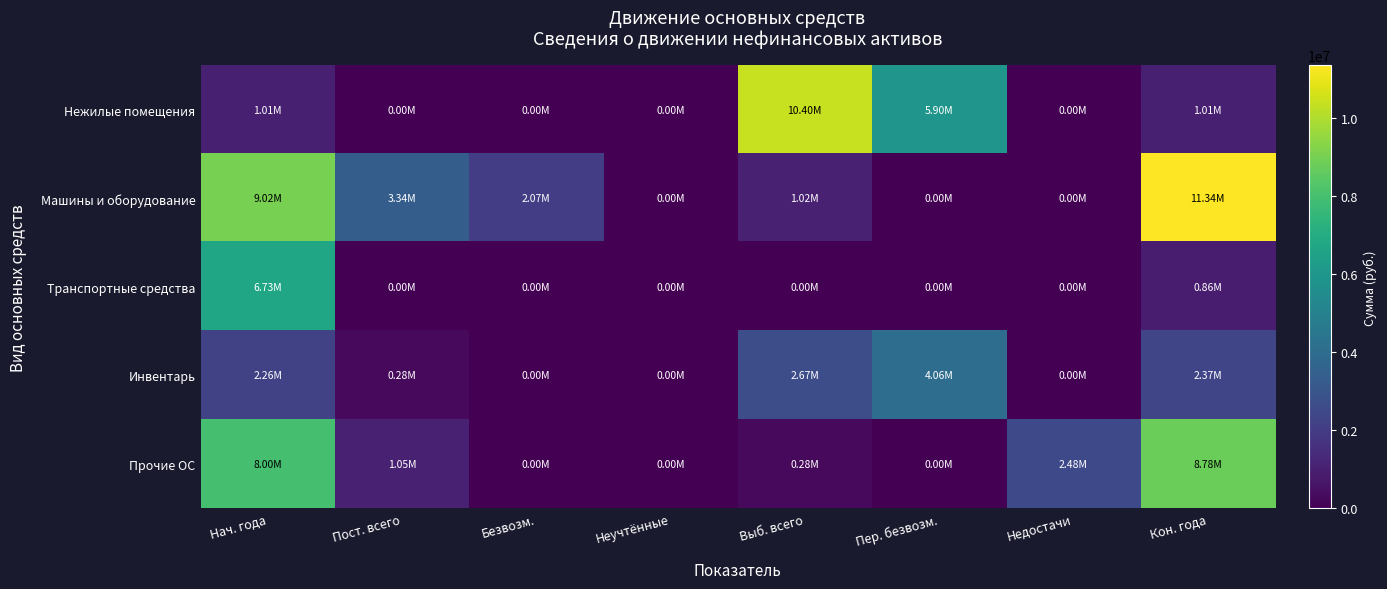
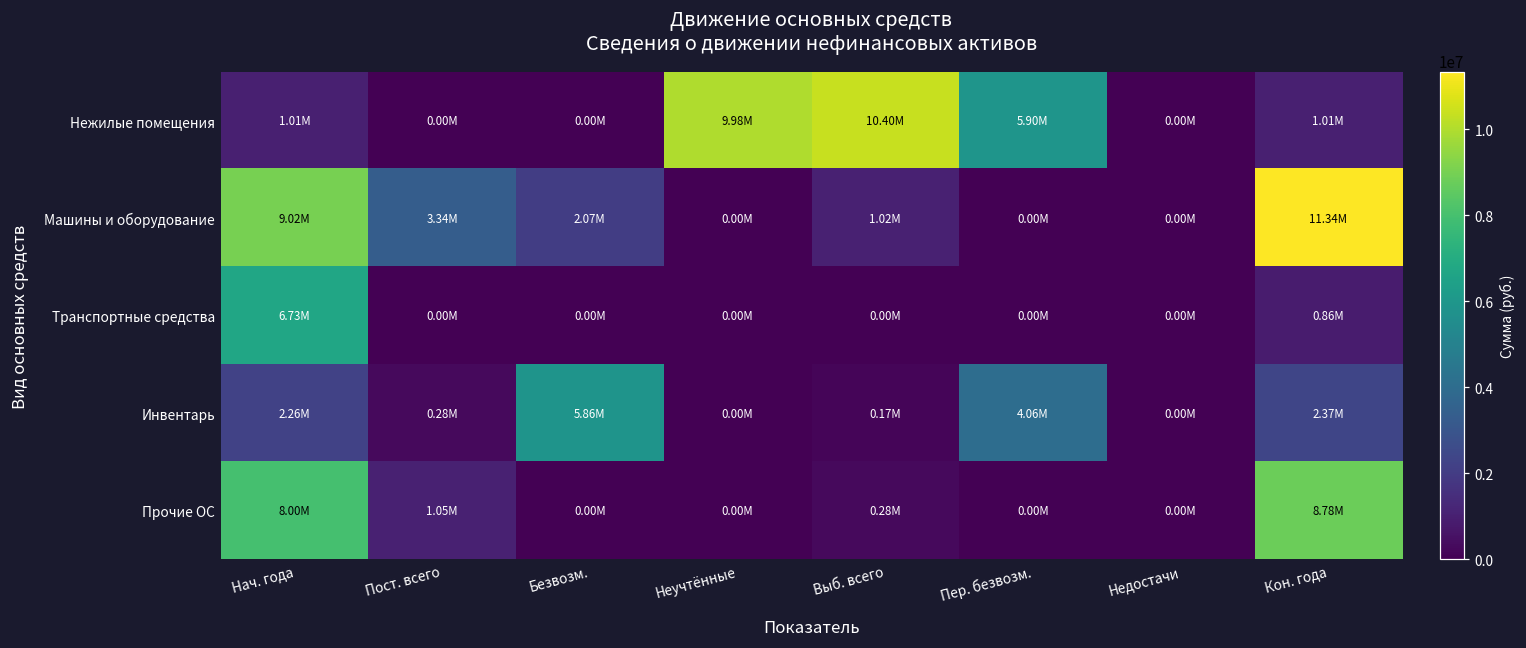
  {
    "Нежилые помещения": {
      "Нач. года": "1.01M",
      "Пост. всего": "0.00M",
      "Безвозм.": "0.00M",
-     "Неучтённые": "0.00M",
+     "Неучтённые": "9.98M",
      "Выб. всего": "10.40M",
      "Пер. безвозм.": "5.90M",
      "Недостачи": "0.00M",
      "Кон. года": "1.01M"
    },
    "Машины и оборудование": {
      "Нач. года": "9.02M",
      "Пост. всего": "3.34M",
      "Безвозм.": "2.07M",
      "Неучтённые": "0.00M",
      "Выб. всего": "1.02M",
      "Пер. безвозм.": "0.00M",
      "Недостачи": "0.00M",
      "Кон. года": "11.34M"
    },
    "Транспортные средства": {
      "Нач. года": "6.73M",
      "Пост. всего": "0.00M",
      "Безвозм.": "0.00M",
      "Неучтённые": "0.00M",
      "Выб. всего": "0.00M",
      "Пер. безвозм.": "0.00M",
      "Недостачи": "0.00M",
      "Кон. года": "0.86M"
    },
    "Инвентарь": {
      "Нач. года": "2.26M",
      "Пост. всего": "0.28M",
-     "Безвозм.": "0.00M",
+     "Безвозм.": "5.86M",
      "Неучтённые": "0.00M",
-     "Выб. всего": "2.67M",
+     "Выб. всего": "0.17M",
      "Пер. безвозм.": "4.06M",
      "Недостачи": "0.00M",
      "Кон. года": "2.37M"
    },
    "Прочие ОС": {
      "Нач. года": "8.00M",
      "Пост. всего": "1.05M",
      "Безвозм.": "0.00M",
      "Неучтённые": "0.00M",
      "Выб. всего": "0.28M",
      "Пер. безвозм.": "0.00M",
-     "Недостачи": "2.48M",
+     "Недостачи": "0.00M",
      "Кон. года": "8.78M"
    }
  }
